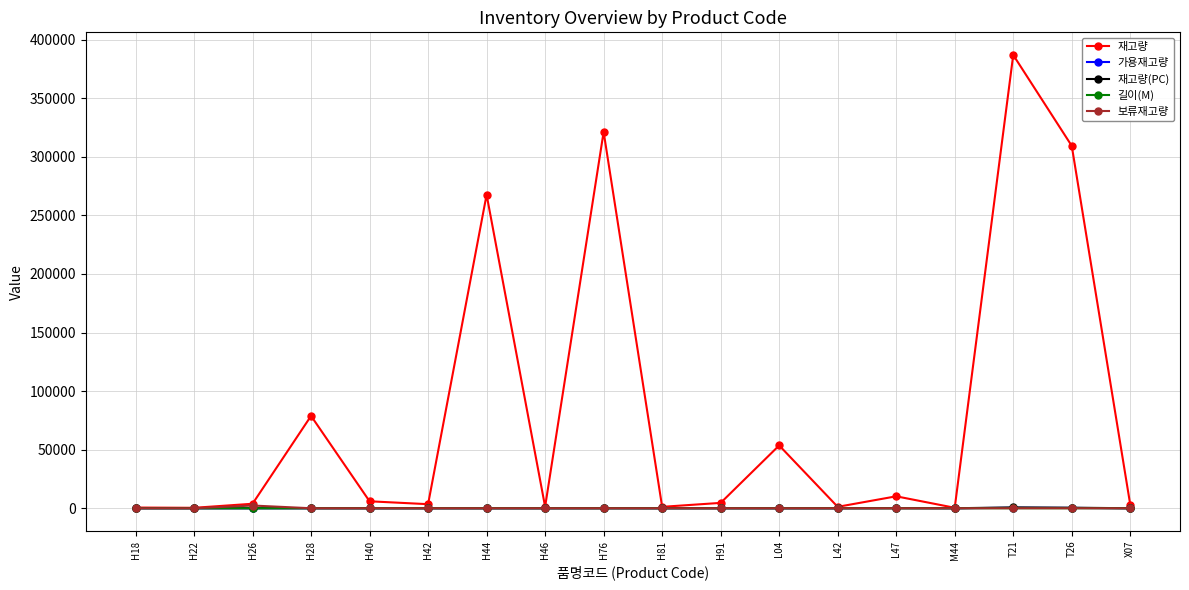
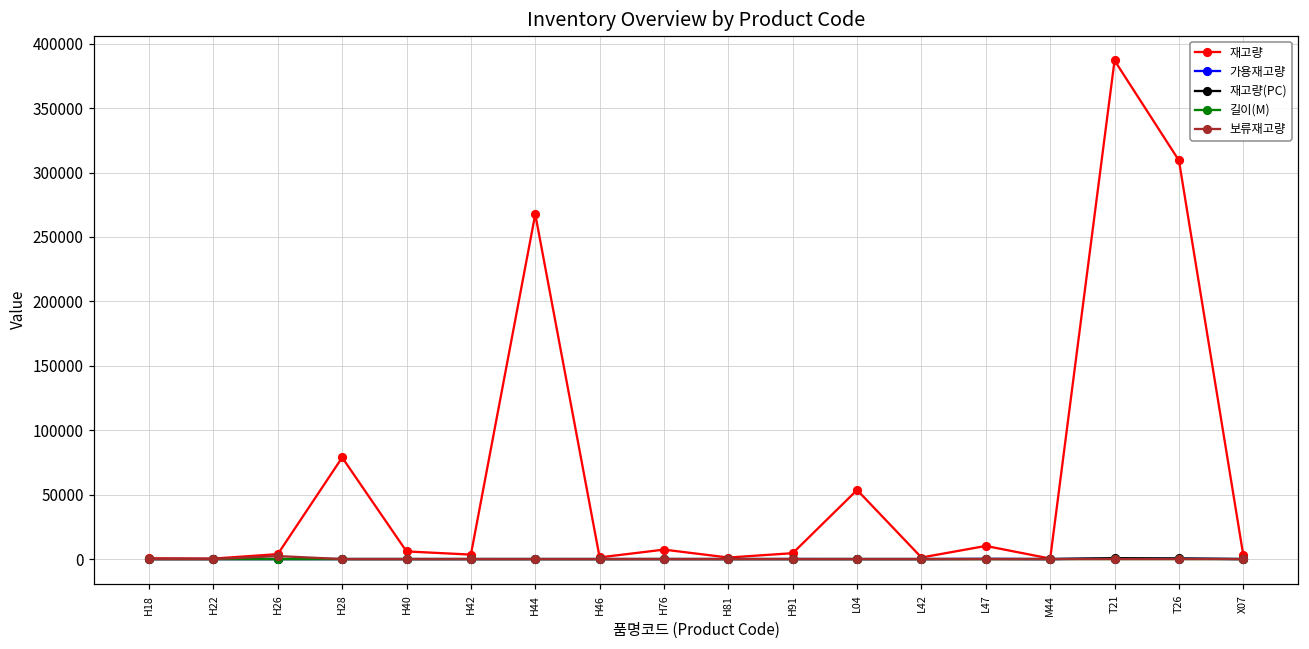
  {
    "재고량": {
      "H28": 79000,
      "H40": 6000,
      "H42": 3000,
      "H44": 268000,
-     "H76": 321000,
+     "H76": 7000,
      "H91": 5000,
      "L04": 54000,
      "L47": 10000,
      "T21": 387000,
      "T26": 309000,
      "X07": 3000
    }
  }
